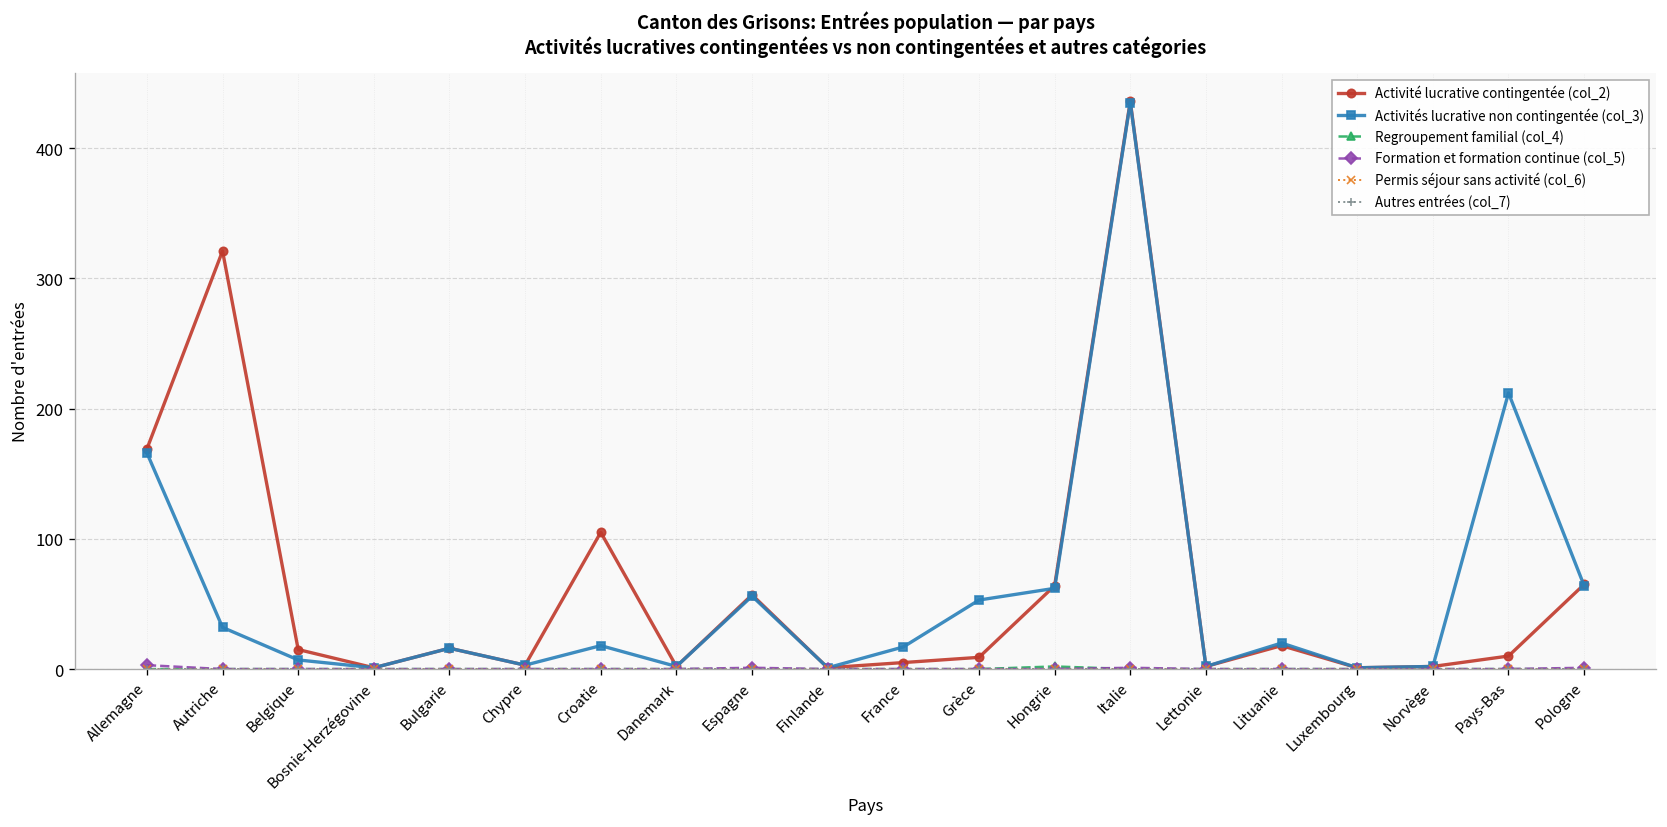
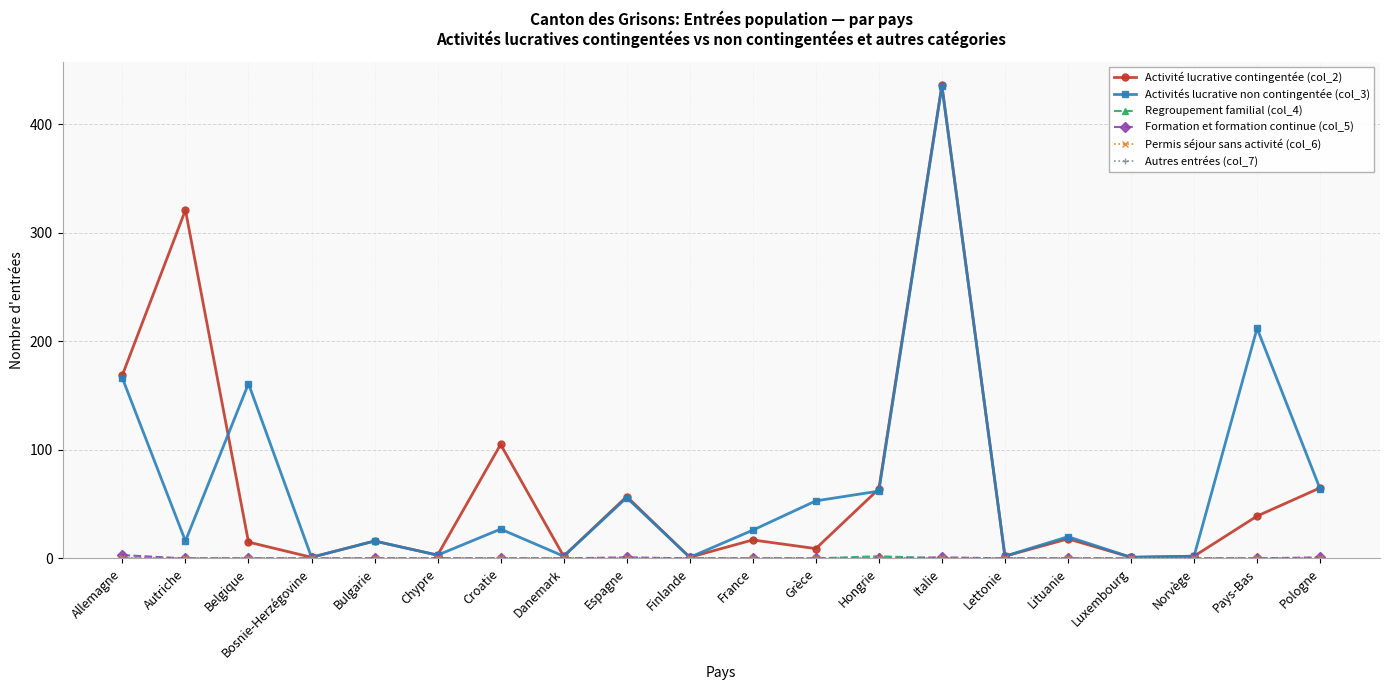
  {
    "Activité lucrative contingentée (col_2)": {
      "Allemagne": 169,
      "Autriche": 321,
      "Belgique": 15,
      "Croatie": 105,
-     "France": 5,
+     "France": 17,
      "Grèce": 9,
-     "Pays-Bas": 10
+     "Pays-Bas": 39
    },
    "Activités lucrative non contingentée (col_3)": {
      "Allemagne": 166,
-     "Autriche": 32,
-     "Belgique": 7,
-     "Croatie": 18,
-     "France": 17,
+     "Autriche": 16,
+     "Belgique": 161,
+     "Croatie": 27,
+     "France": 26,
      "Grèce": 53,
      "Pays-Bas": 212
    },
    "Formation et formation continue (col_5)": {
      "Allemagne": 3
    }
  }
